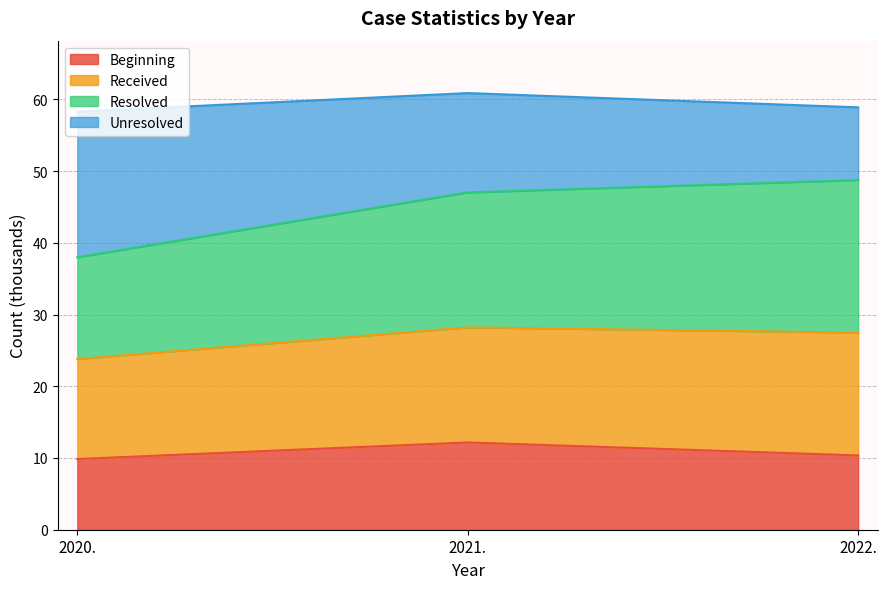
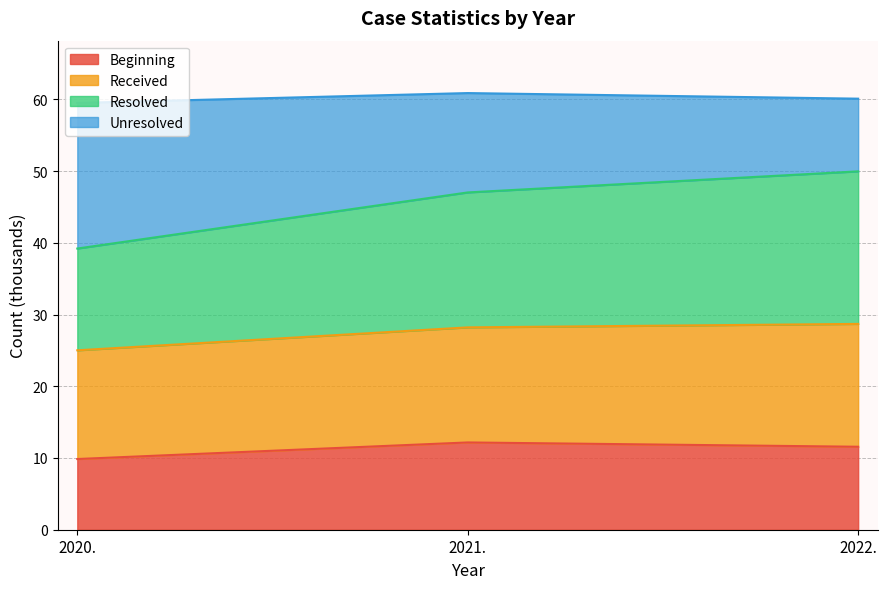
  {
    "Beginning": {
      "2020.": 10,
      "2021.": 12,
-     "2022.": 10
+     "2022.": 12
    },
    "Received": {
-     "2020.": 14,
+     "2020.": 15,
      "2021.": 16,
      "2022.": 17
    },
    "Resolved": {
      "2020.": 14,
      "2021.": 19,
      "2022.": 21
    },
    "Unresolved": {
      "2021.": 14,
      "2022.": 10
    }
  }
